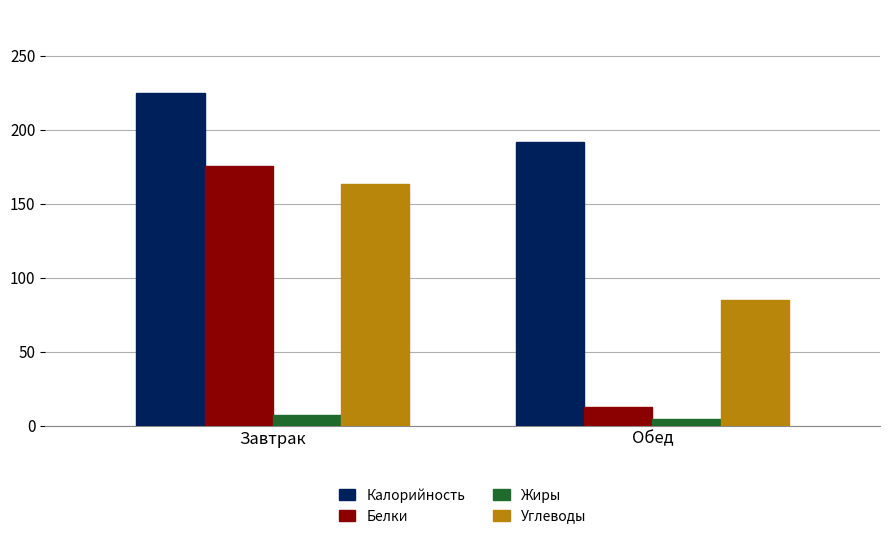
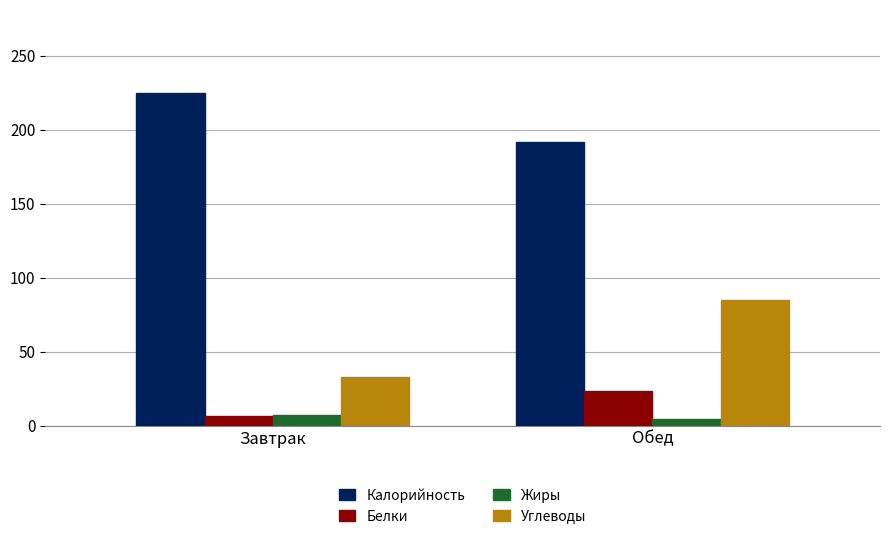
  {
    "Калорийность": {
      "Завтрак": 225,
      "Обед": 192
    },
    "Белки": {
-     "Завтрак": 175,
-     "Обед": 13
+     "Завтрак": 7,
+     "Обед": 23
    },
    "Жиры": {
      "Завтрак": 7,
      "Обед": 4
    },
    "Углеводы": {
-     "Завтрак": 163,
+     "Завтрак": 33,
      "Обед": 85
    }
  }
